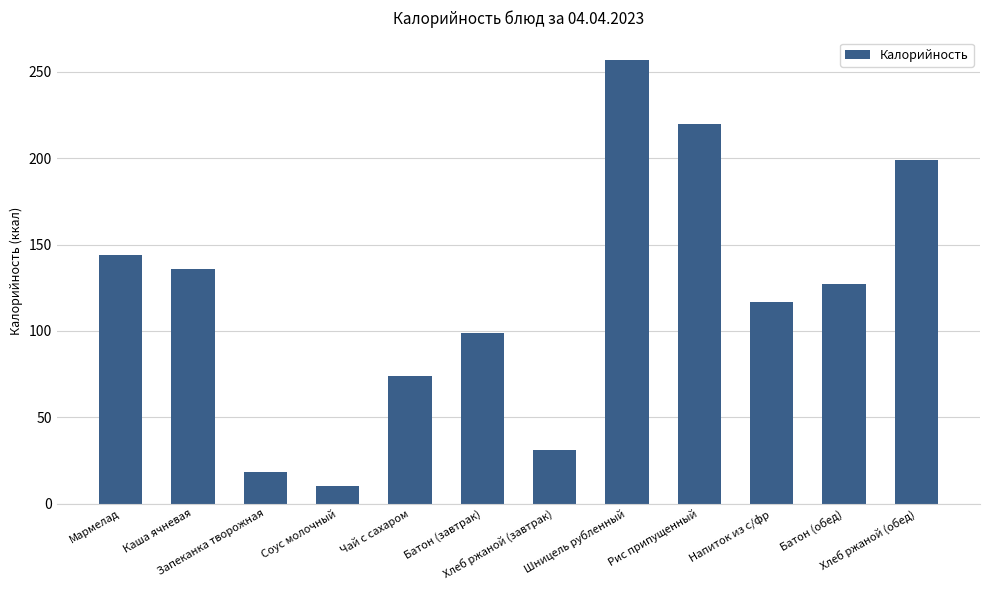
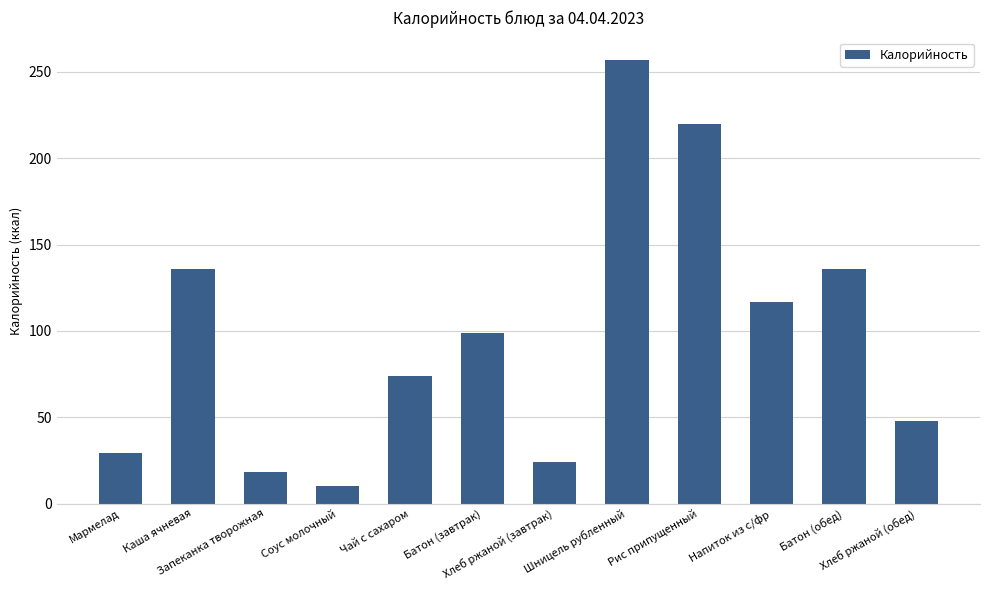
  {
-   "Мармелад": 144,
+   "Мармелад": 29,
    "Каша ячневая": 136,
    "Запеканка творожная": 18,
    "Соус молочный": 10,
    "Чай с сахаром": 74,
    "Батон (завтрак)": 99,
-   "Хлеб ржаной (завтрак)": 31,
+   "Хлеб ржаной (завтрак)": 24,
    "Шницель рубленный": 257,
    "Рис припущенный": 220,
    "Напиток из с/фр": 117,
-   "Батон (обед)": 127,
-   "Хлеб ржаной (обед)": 199
+   "Батон (обед)": 136,
+   "Хлеб ржаной (обед)": 48
  }
